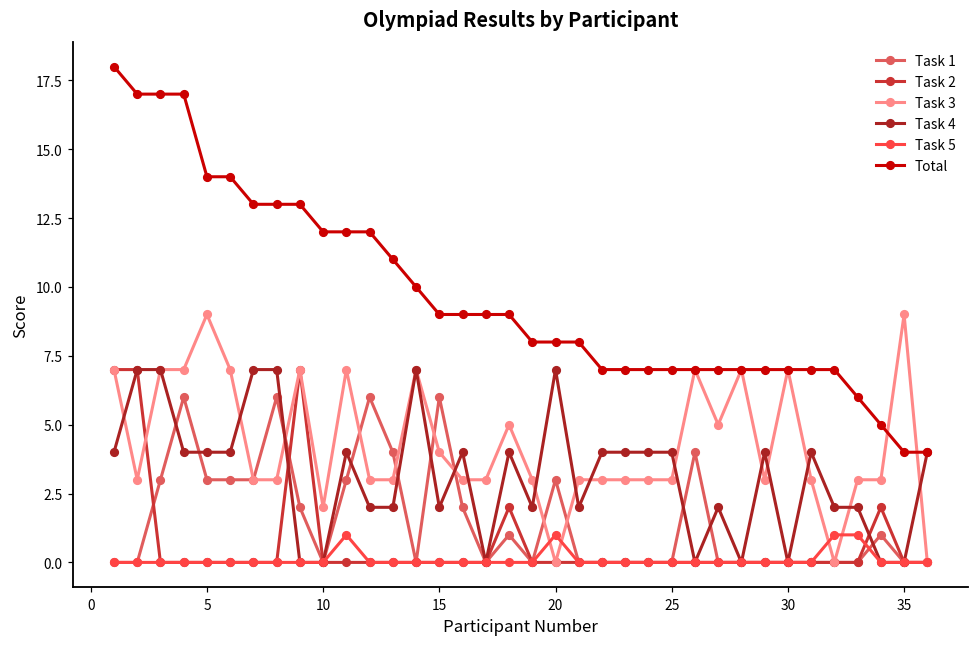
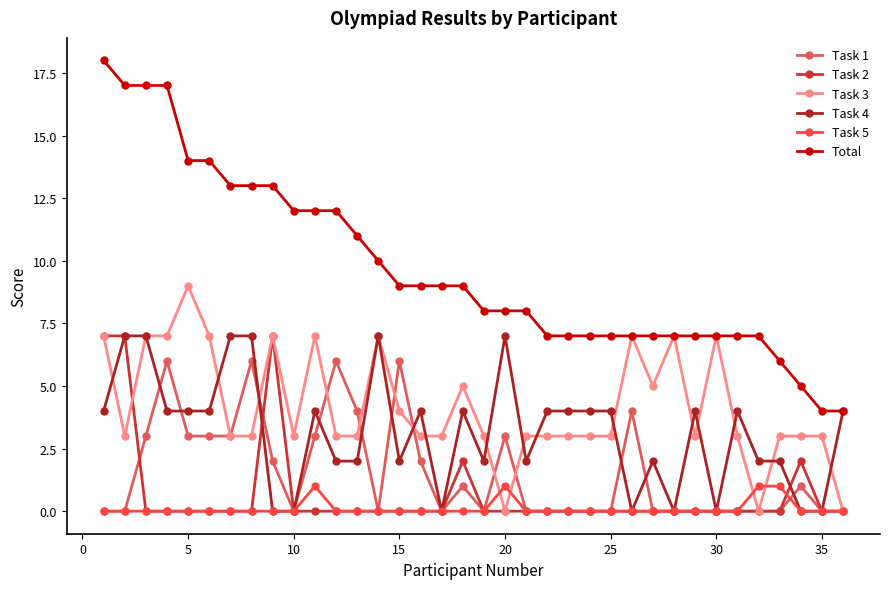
  {
    "Task 3": {
      "5": 9,
-     "10": 2,
+     "10": 3,
      "15": 4,
      "25": 3,
-     "35": 9
+     "35": 3
    }
  }
